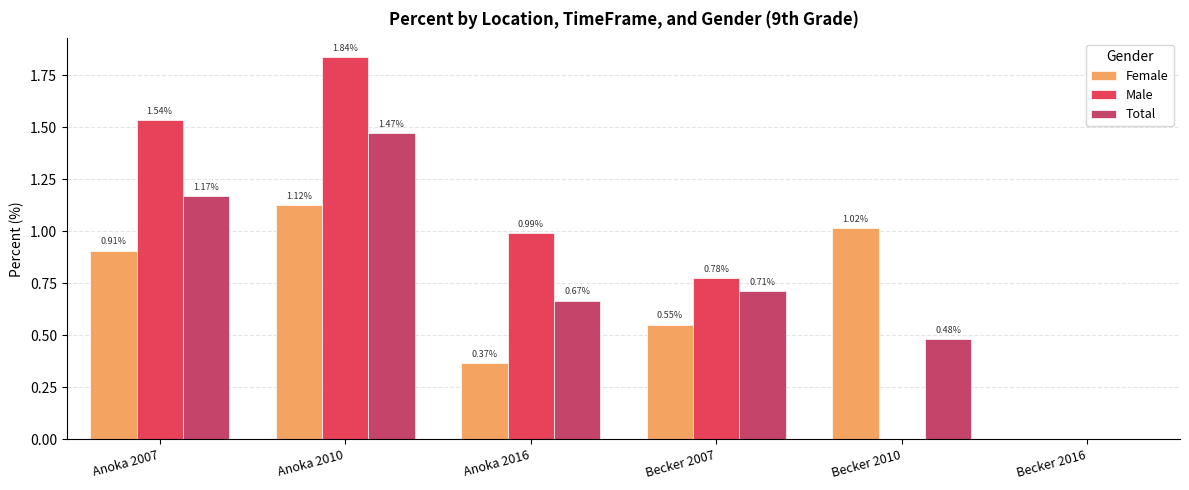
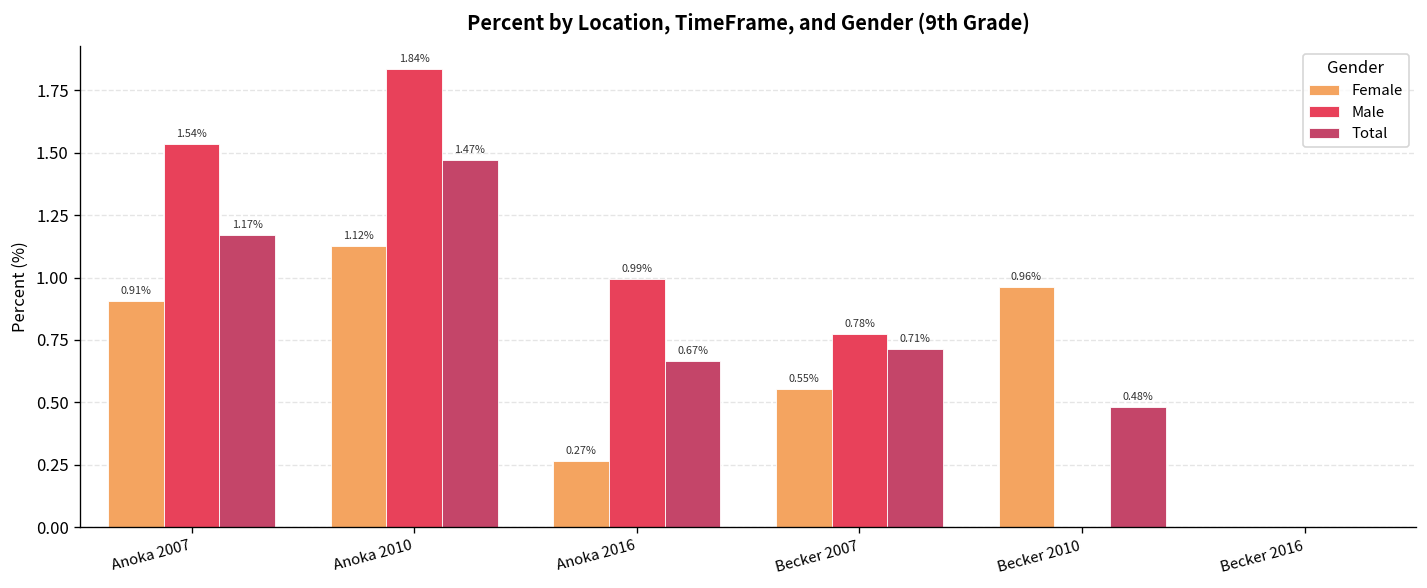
  {
    "Female": {
      "Anoka 2007": "0.91%",
      "Anoka 2010": "1.12%",
-     "Anoka 2016": "0.37%",
+     "Anoka 2016": "0.27%",
      "Becker 2007": "0.55%",
-     "Becker 2010": "1.02%"
+     "Becker 2010": "0.96%"
    }
  }
